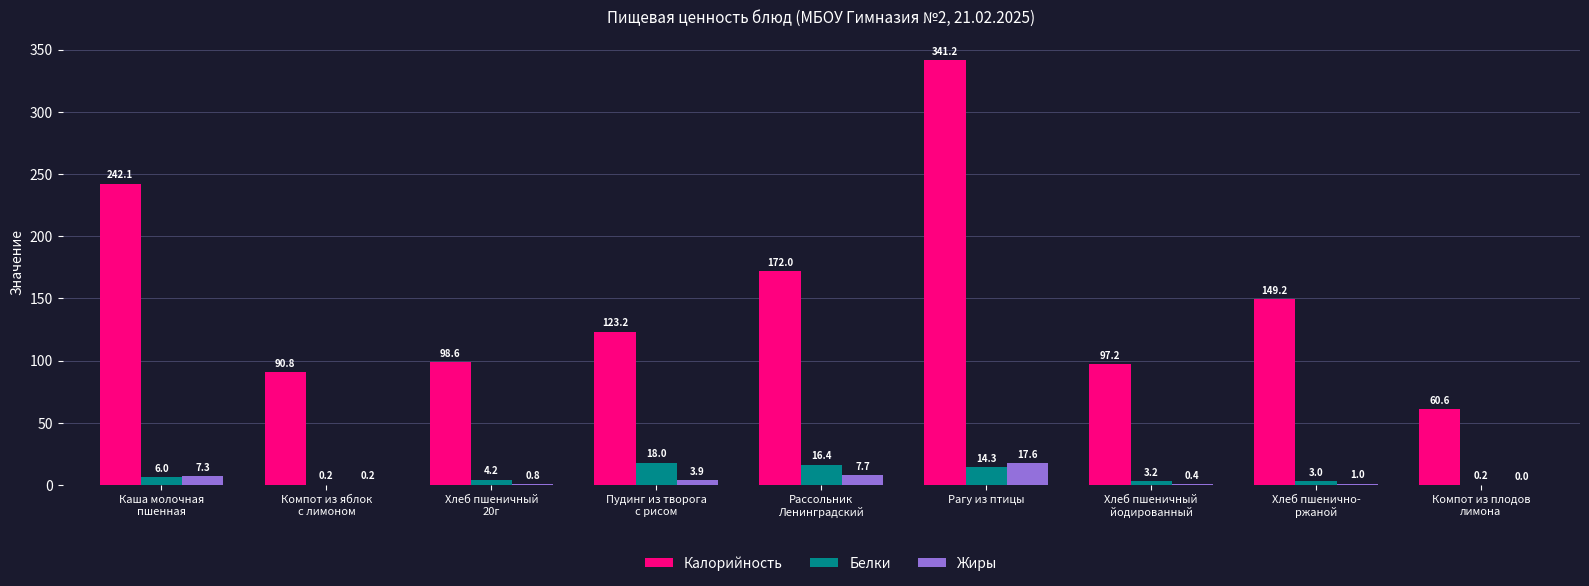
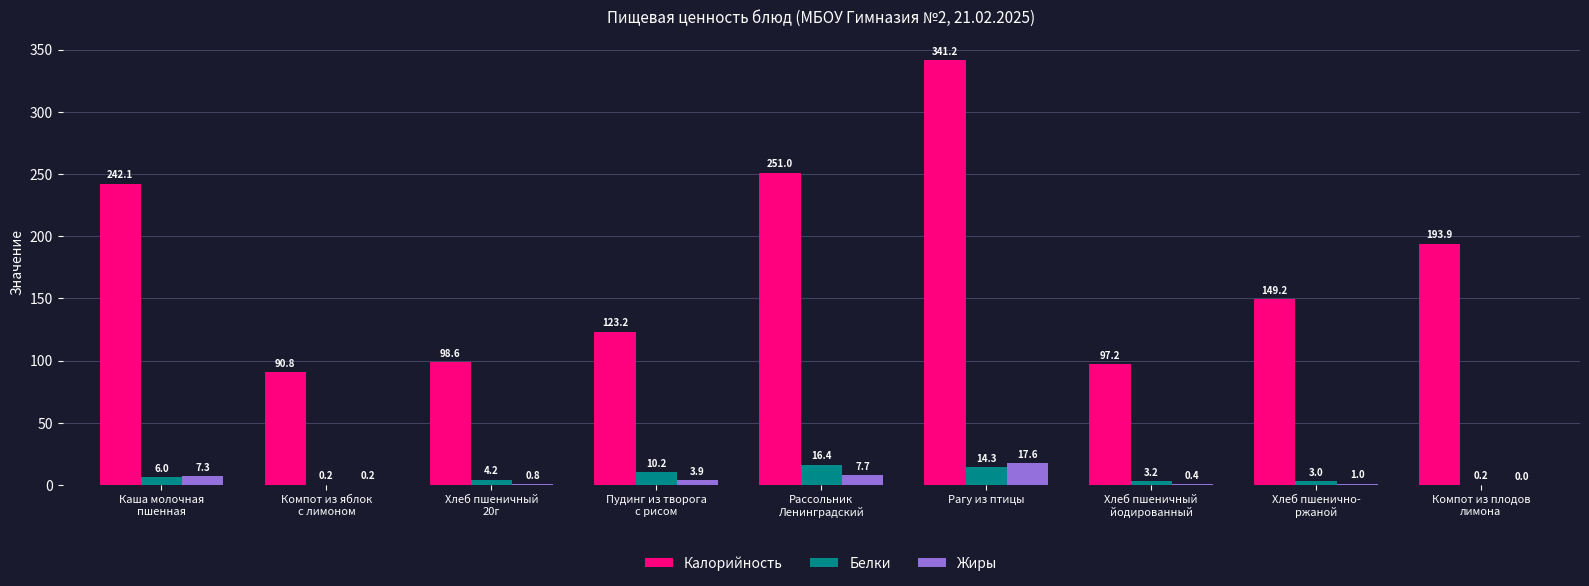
  {
    "Калорийность": {
      "Каша молочная пшенная": 242.1,
      "Компот из яблок с лимоном": 90.8,
      "Хлеб пшеничный 20г": 98.6,
      "Пудинг из творога с рисом": 123.2,
-     "Рассольник Ленинградский": 172.0,
+     "Рассольник Ленинградский": 251.0,
      "Рагу из птицы": 341.2,
      "Хлеб пшеничный йодированный": 97.2,
      "Хлеб пшенично- ржаной": 149.2,
-     "Компот из плодов лимона": 60.6
+     "Компот из плодов лимона": 193.9
    },
    "Белки": {
      "Каша молочная пшенная": 6.0,
      "Компот из яблок с лимоном": 0.2,
      "Хлеб пшеничный 20г": 4.2,
-     "Пудинг из творога с рисом": 18.0,
+     "Пудинг из творога с рисом": 10.2,
      "Рассольник Ленинградский": 16.4,
      "Рагу из птицы": 14.3,
      "Хлеб пшеничный йодированный": 3.2,
      "Хлеб пшенично- ржаной": 3.0,
      "Компот из плодов лимона": 0.2
    },
    "Жиры": {
      "Каша молочная пшенная": 7.3,
      "Компот из яблок с лимоном": 0.2,
      "Хлеб пшеничный 20г": 0.8,
      "Пудинг из творога с рисом": 3.9,
      "Рассольник Ленинградский": 7.7,
      "Рагу из птицы": 17.6,
      "Хлеб пшеничный йодированный": 0.4,
      "Хлеб пшенично- ржаной": 1.0,
      "Компот из плодов лимона": 0.0
    }
  }
